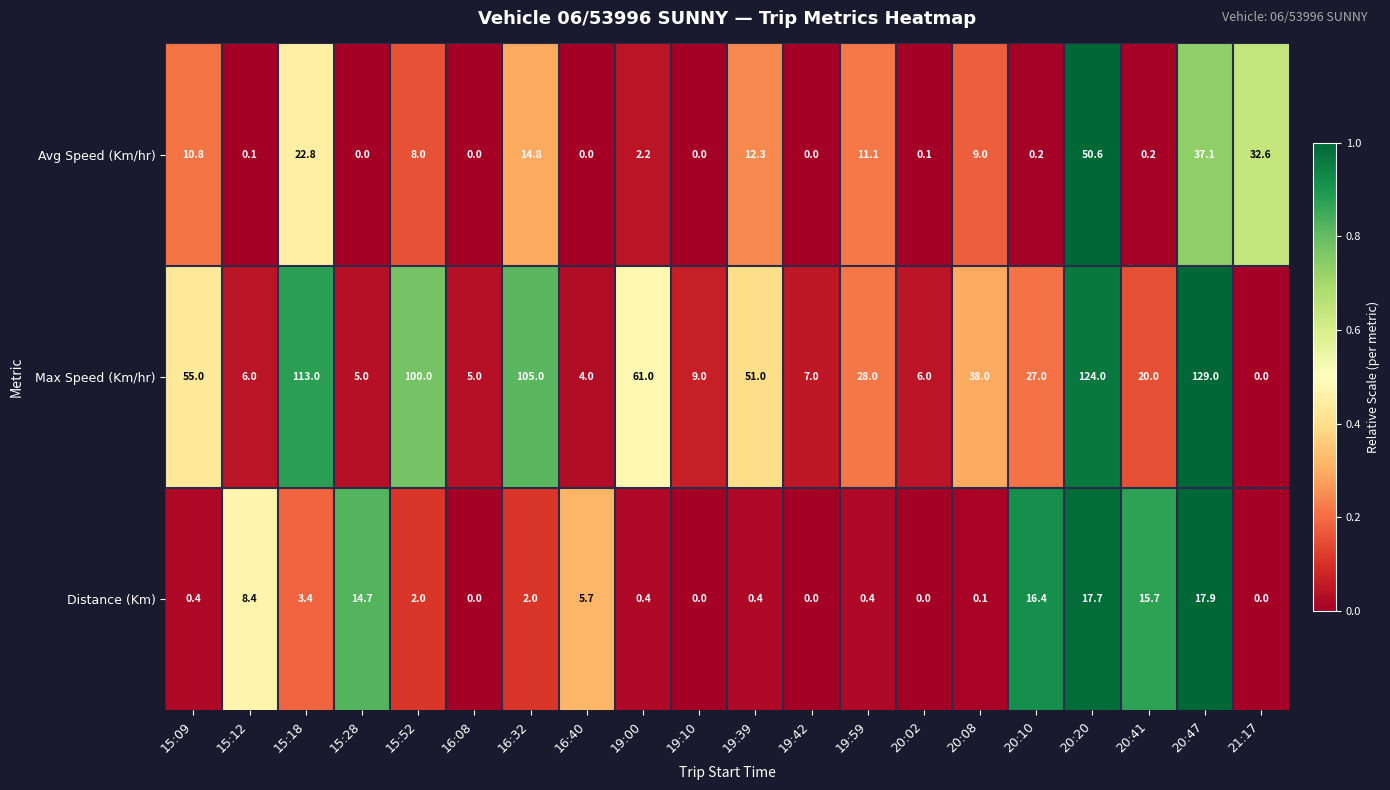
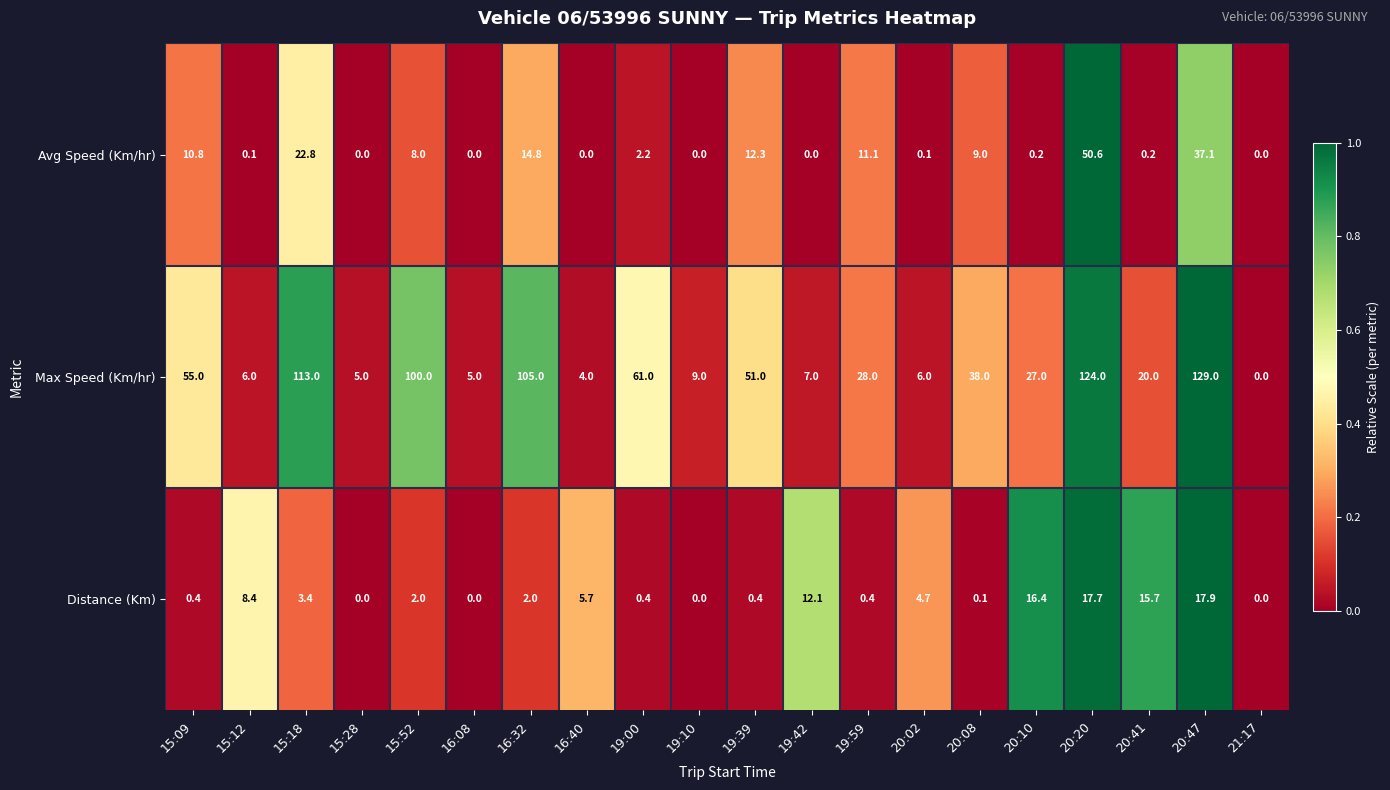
  {
    "Avg Speed (Km/hr)": {
      "15:09": 10.8,
      "15:12": 0.1,
      "15:18": 22.8,
      "15:28": 0.0,
      "15:52": 8.0,
      "16:08": 0.0,
      "16:32": 14.8,
      "16:40": 0.0,
      "19:00": 2.2,
      "19:10": 0.0,
      "19:39": 12.3,
      "19:42": 0.0,
      "19:59": 11.1,
      "20:02": 0.1,
      "20:08": 9.0,
      "20:10": 0.2,
      "20:20": 50.6,
      "20:41": 0.2,
      "20:47": 37.1,
-     "21:17": 32.6
+     "21:17": 0.0
    },
    "Max Speed (Km/hr)": {
      "15:09": 55.0,
      "15:12": 6.0,
      "15:18": 113.0,
      "15:28": 5.0,
      "15:52": 100.0,
      "16:08": 5.0,
      "16:32": 105.0,
      "16:40": 4.0,
      "19:00": 61.0,
      "19:10": 9.0,
      "19:39": 51.0,
      "19:42": 7.0,
      "19:59": 28.0,
      "20:02": 6.0,
      "20:08": 38.0,
      "20:10": 27.0,
      "20:20": 124.0,
      "20:41": 20.0,
      "20:47": 129.0,
      "21:17": 0.0
    },
    "Distance (Km)": {
      "15:09": 0.4,
      "15:12": 8.4,
      "15:18": 3.4,
-     "15:28": 14.7,
+     "15:28": 0.0,
      "15:52": 2.0,
      "16:08": 0.0,
      "16:32": 2.0,
      "16:40": 5.7,
      "19:00": 0.4,
      "19:10": 0.0,
      "19:39": 0.4,
-     "19:42": 0.0,
+     "19:42": 12.1,
      "19:59": 0.4,
-     "20:02": 0.0,
+     "20:02": 4.7,
      "20:08": 0.1,
      "20:10": 16.4,
      "20:20": 17.7,
      "20:41": 15.7,
      "20:47": 17.9,
      "21:17": 0.0
    }
  }
